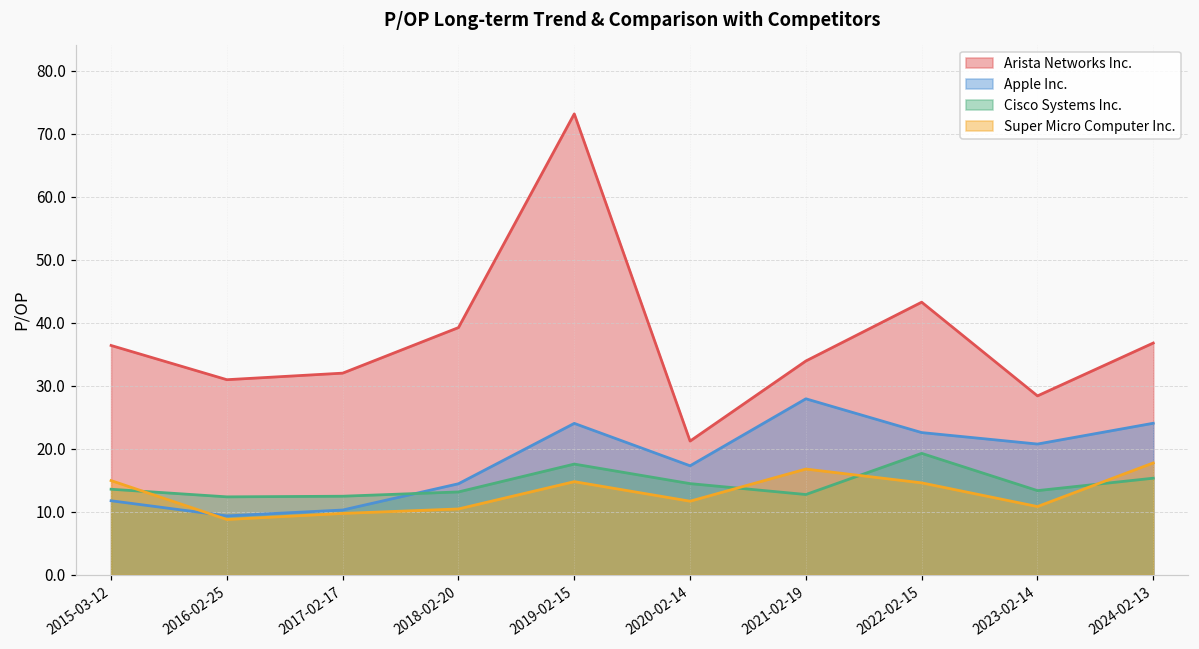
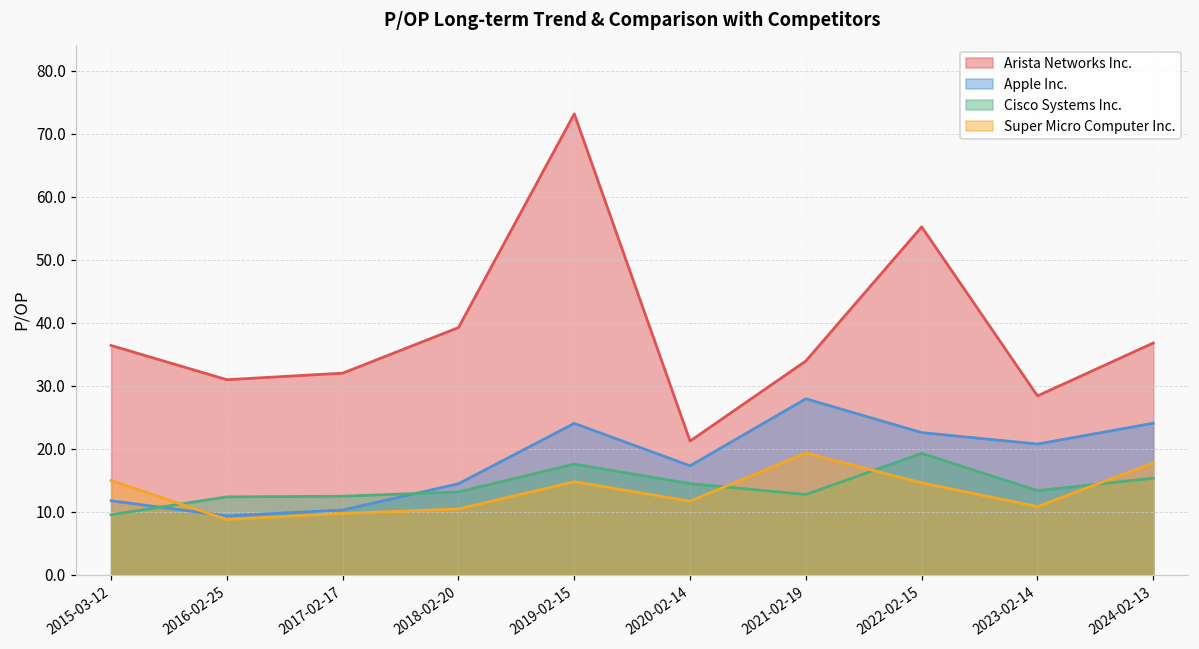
  {
    "Arista Networks Inc.": {
      "2015-03-12": 36,
      "2016-02-25": 31,
      "2017-02-17": 32,
      "2018-02-20": 39,
      "2019-02-15": 73,
      "2020-02-14": 21,
      "2021-02-19": 34,
-     "2022-02-15": 43,
+     "2022-02-15": 55,
      "2023-02-14": 28,
      "2024-02-13": 37
    },
    "Apple Inc.": {
      "2015-03-12": 12,
      "2016-02-25": 9,
      "2017-02-17": 10,
      "2018-02-20": 14,
      "2019-02-15": 24,
      "2020-02-14": 17,
      "2021-02-19": 28,
      "2022-02-15": 23,
      "2023-02-14": 21,
      "2024-02-13": 24
    },
    "Cisco Systems Inc.": {
-     "2015-03-12": 14,
+     "2015-03-12": 10,
      "2016-02-25": 12,
      "2017-02-17": 12,
      "2018-02-20": 13,
      "2019-02-15": 18,
      "2020-02-14": 14,
      "2021-02-19": 13,
      "2022-02-15": 19,
      "2023-02-14": 13,
      "2024-02-13": 15
    },
    "Super Micro Computer Inc.": {
      "2015-03-12": 15,
      "2016-02-25": 9,
      "2017-02-17": 10,
      "2018-02-20": 10,
      "2019-02-15": 15,
      "2020-02-14": 12,
-     "2021-02-19": 17,
+     "2021-02-19": 19,
      "2022-02-15": 15,
      "2023-02-14": 11,
      "2024-02-13": 18
    }
  }
